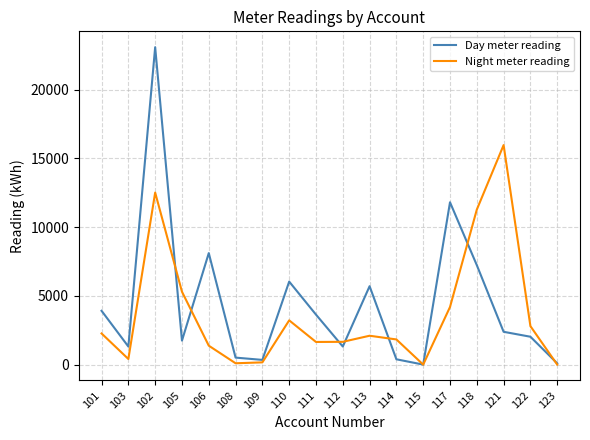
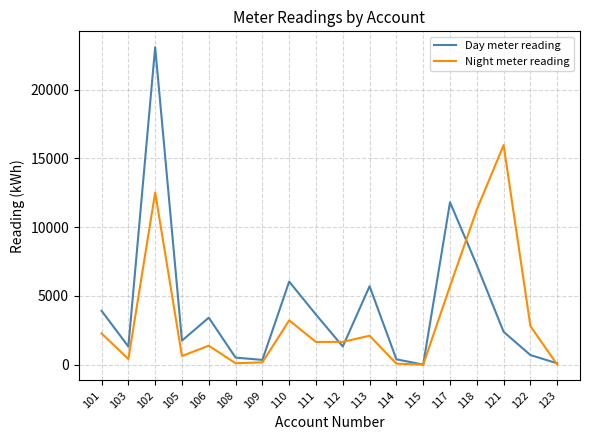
  {
    "Day meter reading": {
      "101": 3900,
      "103": 1300,
      "102": 23100,
      "105": 1700,
-     "106": 8100,
+     "106": 3400,
      "108": 500,
      "110": 6000,
      "111": 3600,
      "112": 1300,
      "113": 5700,
      "114": 400,
      "117": 11800,
      "118": 7200,
      "121": 2400,
-     "122": 2000
+     "122": 700
    },
    "Night meter reading": {
      "101": 2300,
      "103": 400,
      "102": 12500,
-     "105": 5300,
+     "105": 600,
      "106": 1400,
      "108": 100,
      "110": 3200,
      "111": 1600,
      "112": 1700,
      "113": 2100,
-     "114": 1800,
-     "117": 4200,
+     "114": 100,
+     "117": 5700,
      "118": 11300,
      "121": 16000,
      "122": 2800
    }
  }
